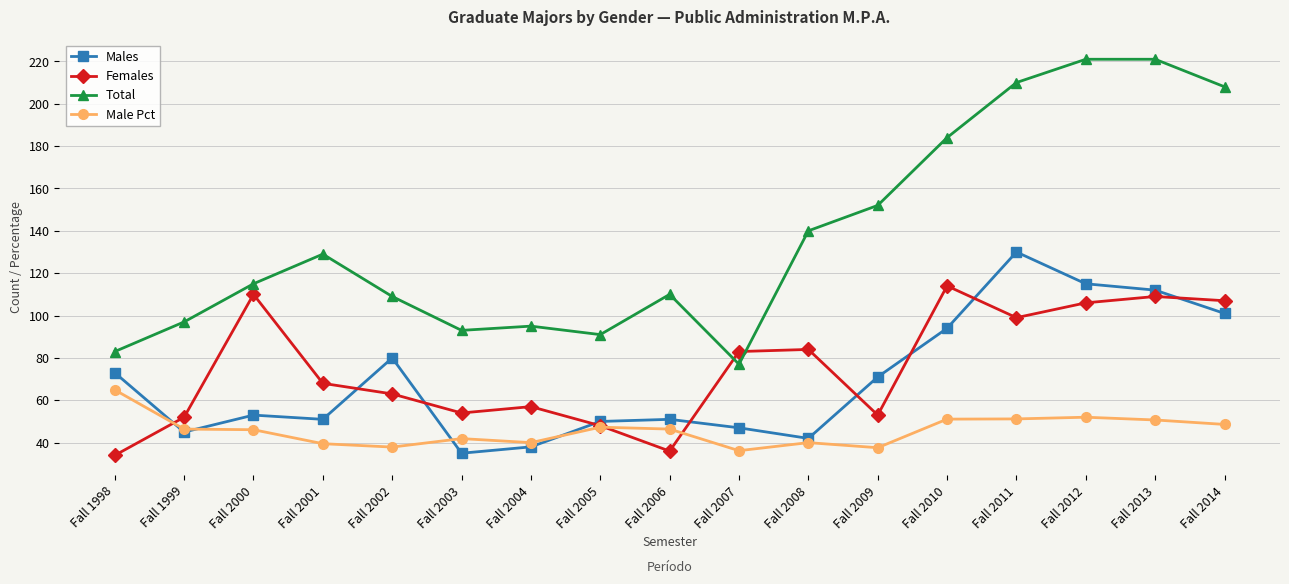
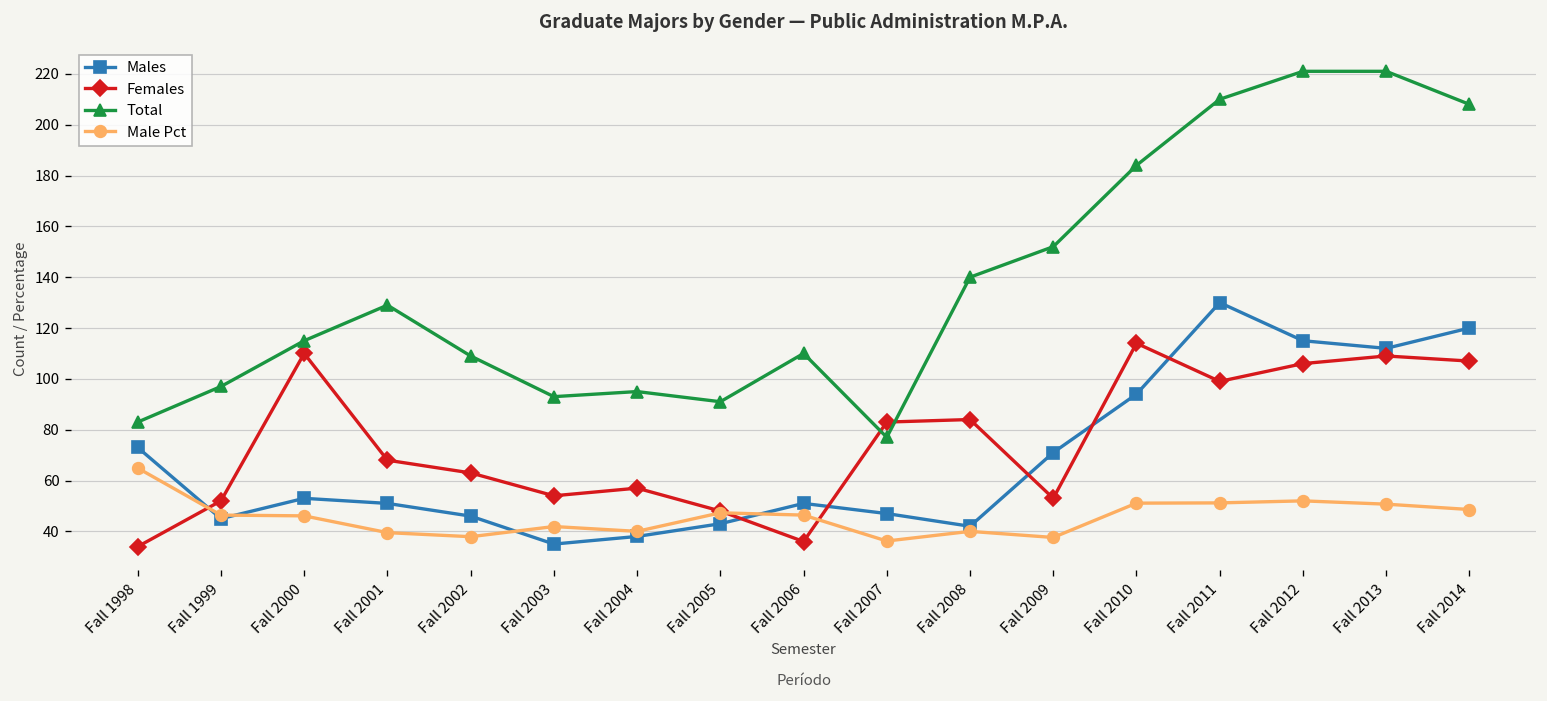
  {
    "Males": {
      "Fall 1998": 73,
      "Fall 1999": 45,
      "Fall 2000": 53,
      "Fall 2001": 51,
-     "Fall 2002": 80,
+     "Fall 2002": 46,
      "Fall 2003": 35,
      "Fall 2004": 38,
-     "Fall 2005": 50,
+     "Fall 2005": 43,
      "Fall 2006": 51,
      "Fall 2007": 47,
      "Fall 2008": 42,
      "Fall 2009": 71,
      "Fall 2010": 94,
      "Fall 2011": 130,
      "Fall 2012": 115,
      "Fall 2013": 112,
-     "Fall 2014": 101
+     "Fall 2014": 120
    },
    "Females": {
      "Fall 1998": 34,
      "Fall 1999": 52,
      "Fall 2000": 110,
      "Fall 2001": 68,
      "Fall 2002": 63,
      "Fall 2003": 54,
      "Fall 2004": 57,
      "Fall 2006": 36,
      "Fall 2007": 83,
      "Fall 2008": 84,
      "Fall 2009": 53,
      "Fall 2010": 114,
      "Fall 2011": 99,
      "Fall 2012": 106,
      "Fall 2013": 109,
      "Fall 2014": 107
    },
    "Total": {
      "Fall 1998": 83,
      "Fall 1999": 97,
      "Fall 2000": 115,
      "Fall 2001": 129,
      "Fall 2002": 109,
      "Fall 2003": 93,
      "Fall 2004": 95,
      "Fall 2005": 91,
      "Fall 2006": 110,
      "Fall 2007": 77,
      "Fall 2008": 140,
      "Fall 2009": 152,
      "Fall 2010": 184,
      "Fall 2011": 210,
      "Fall 2012": 221,
      "Fall 2013": 221,
      "Fall 2014": 208
    },
    "Male Pct": {
      "Fall 1998": 65,
      "Fall 1999": 46,
      "Fall 2000": 46,
      "Fall 2001": 40,
      "Fall 2002": 38,
      "Fall 2003": 42,
      "Fall 2004": 40,
      "Fall 2006": 46,
      "Fall 2007": 36,
      "Fall 2008": 40,
      "Fall 2009": 38,
      "Fall 2010": 51,
      "Fall 2011": 51,
      "Fall 2012": 52,
      "Fall 2013": 51,
      "Fall 2014": 49
    }
  }
